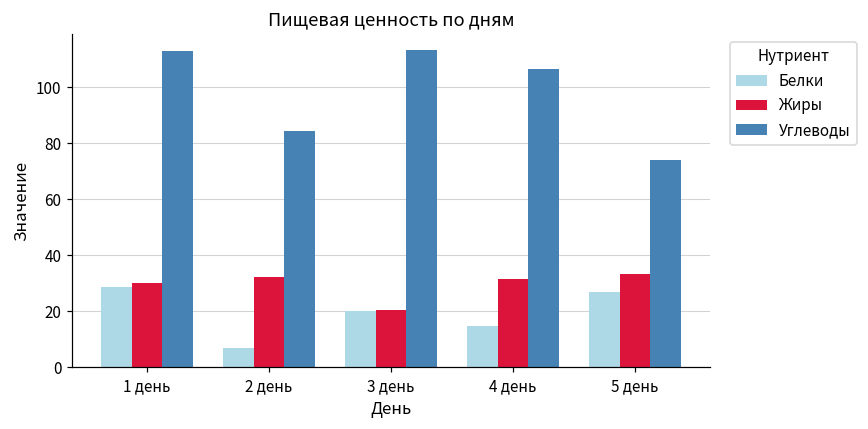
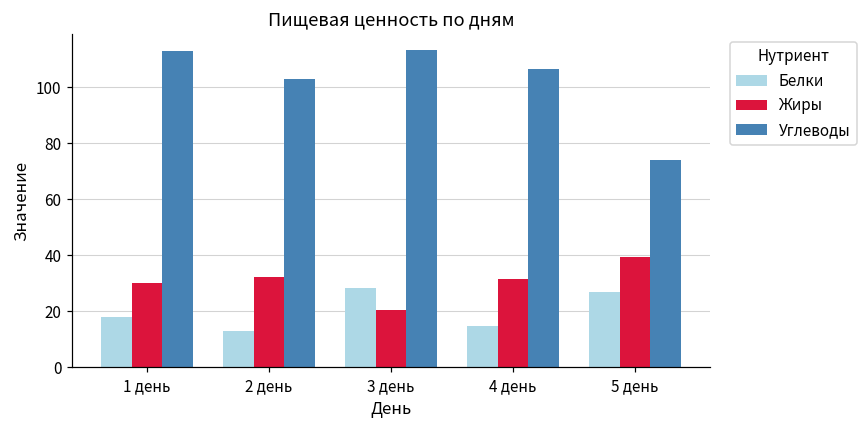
  {
    "Белки": {
-     "1 день": 29,
-     "2 день": 7,
-     "3 день": 20,
+     "1 день": 18,
+     "2 день": 13,
+     "3 день": 28,
      "4 день": 15,
      "5 день": 27
    },
    "Жиры": {
      "1 день": 30,
      "2 день": 32,
      "3 день": 20,
      "4 день": 31,
-     "5 день": 33
+     "5 день": 39
    },
    "Углеводы": {
      "1 день": 113,
-     "2 день": 84,
+     "2 день": 103,
      "3 день": 113,
      "4 день": 106,
      "5 день": 74
    }
  }
